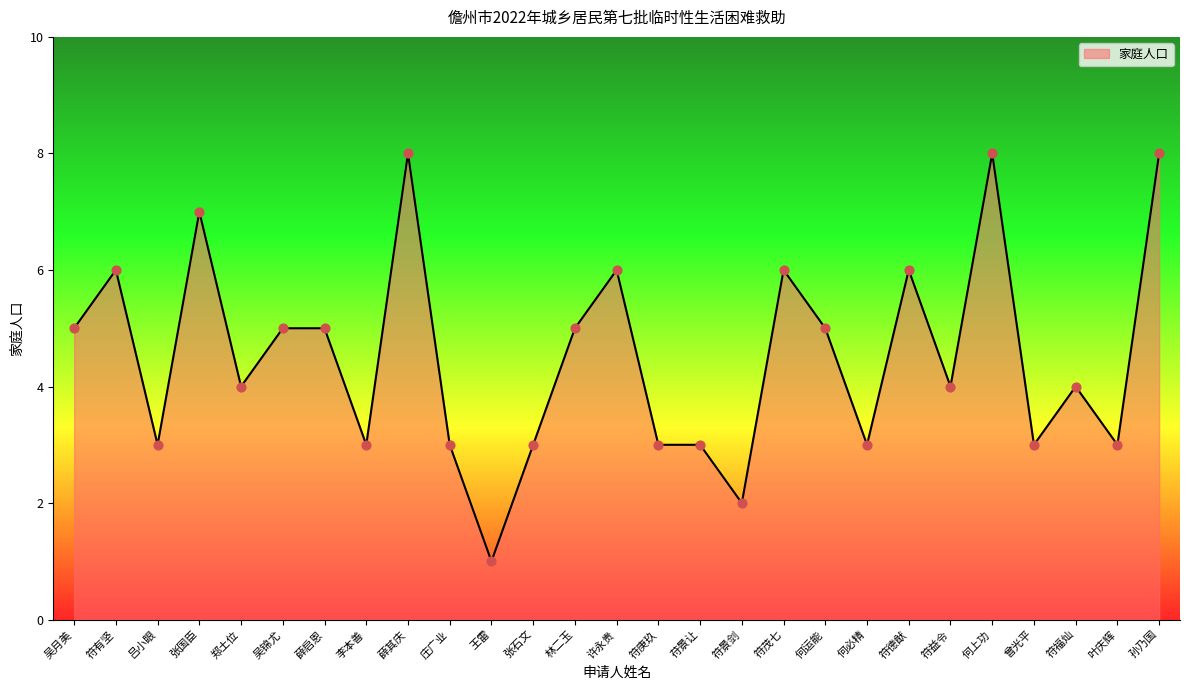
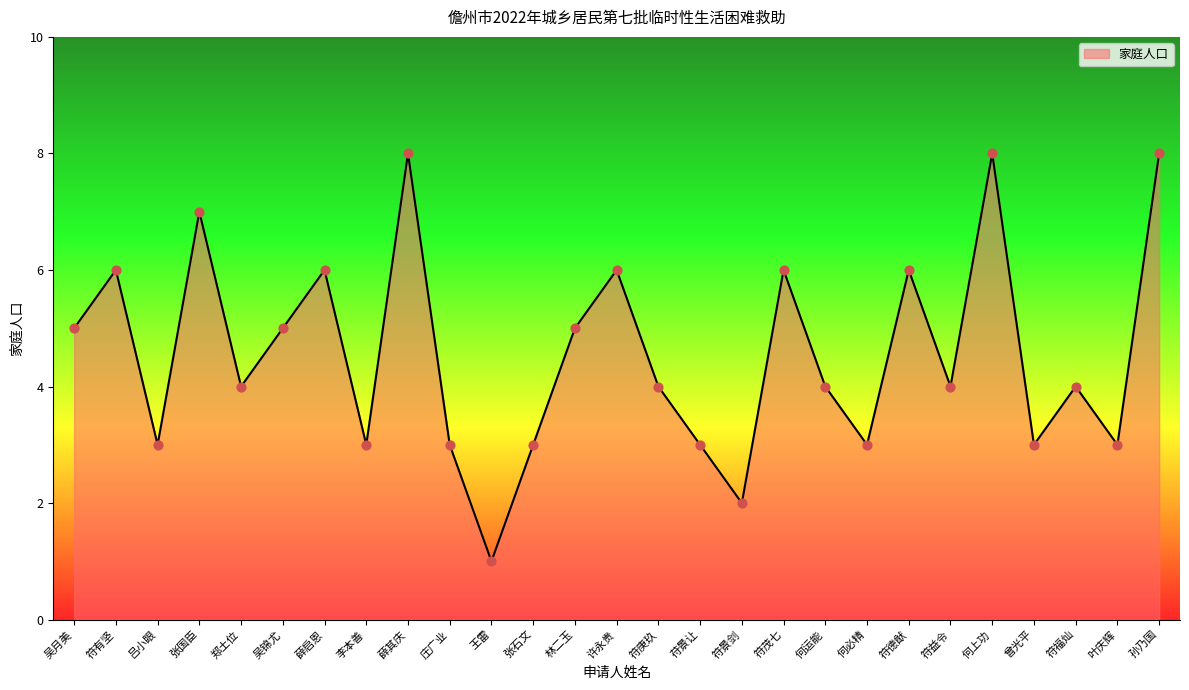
  {
    "吴月美": 5,
    "符有坚": 6,
    "吕小眼": 3,
    "张国臣": 7,
    "郑土位": 4,
    "吴锦尤": 5,
-   "薛启恩": 5,
+   "薛启恩": 6,
    "李本善": 3,
    "薛其庆": 8,
    "庄广业": 3,
    "王雷": 1,
    "张石文": 3,
    "林二玉": 5,
    "许永贵": 6,
-   "符庚玖": 3,
+   "符庚玖": 4,
    "苻景让": 3,
    "符景剑": 2,
    "符茂七": 6,
-   "何运能": 5,
+   "何运能": 4,
    "何必精": 3,
    "符德猷": 6,
    "符益令": 4,
    "何上功": 8,
    "曾光平": 3,
    "符福灿": 4,
    "叶庆辉": 3,
    "孙乃国": 8
  }
